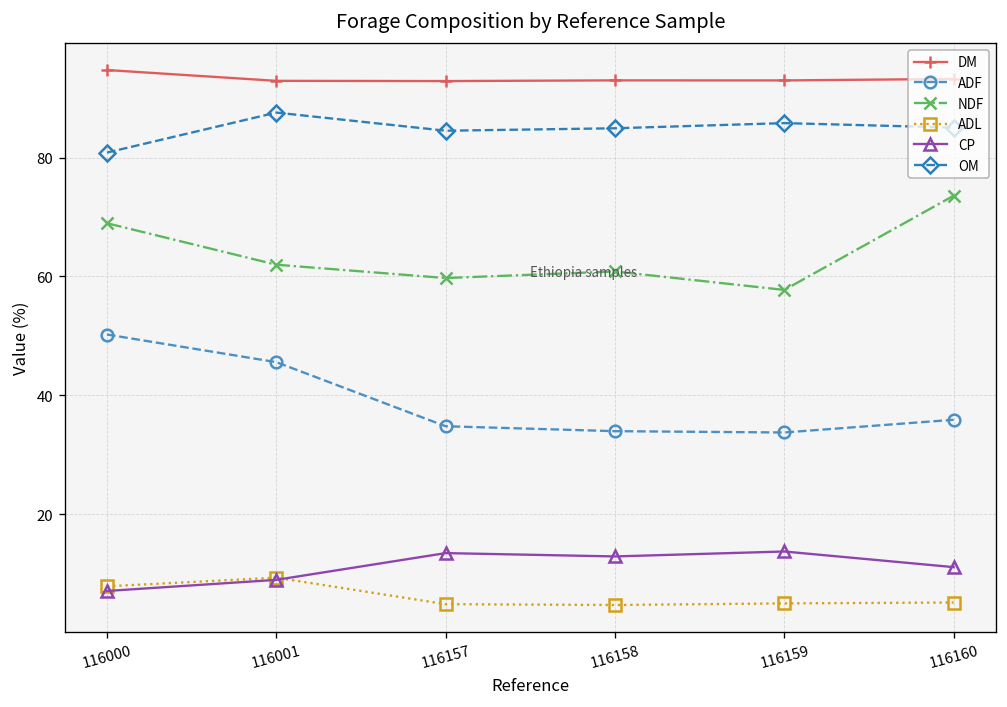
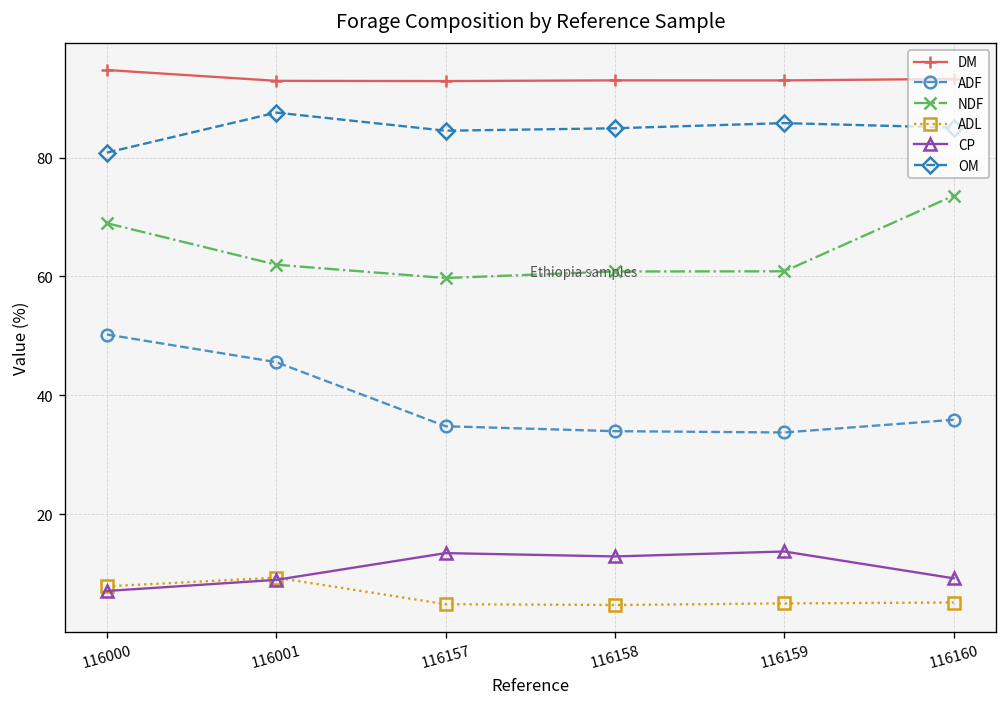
  {
    "DM": {
      "116000": 95,
      "116001": 93,
      "116157": 93,
      "116158": 93,
      "116159": 93
    },
    "NDF": {
      "116000": 69,
      "116001": 62,
      "116157": 60,
      "116158": 61,
-     "116159": 58,
+     "116159": 61,
      "116160": 74
    },
    "ADL": {
      "116000": 8,
      "116157": 5,
      "116158": 5,
      "116159": 5,
      "116160": 5
    },
    "CP": {
      "116000": 7,
      "116157": 13,
      "116158": 13,
      "116159": 14,
-     "116160": 11
+     "116160": 9
    }
  }
